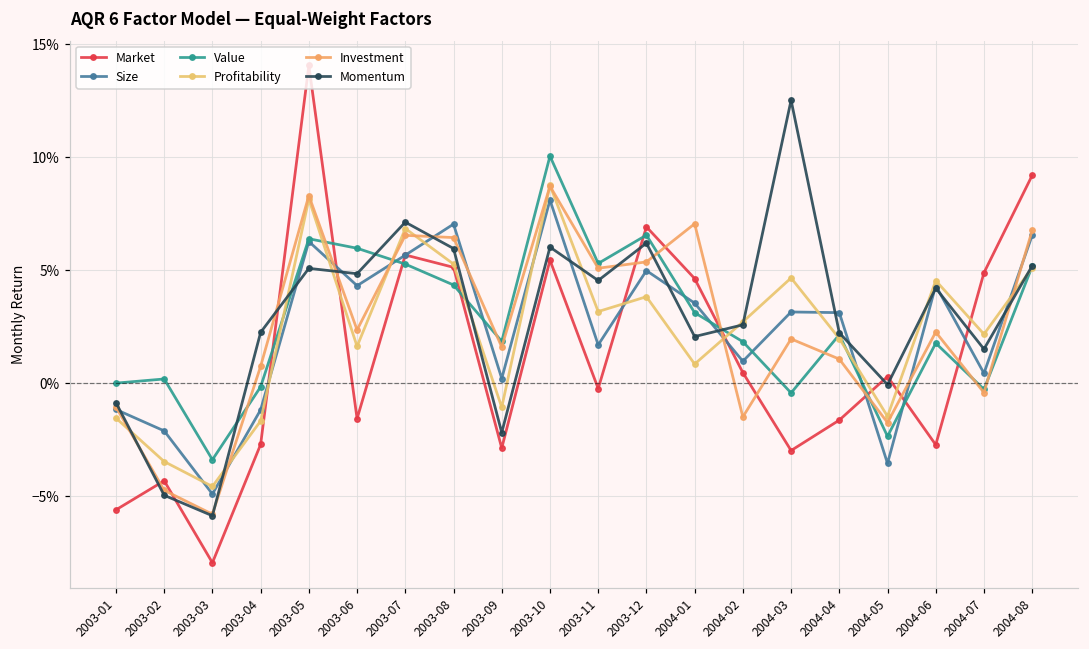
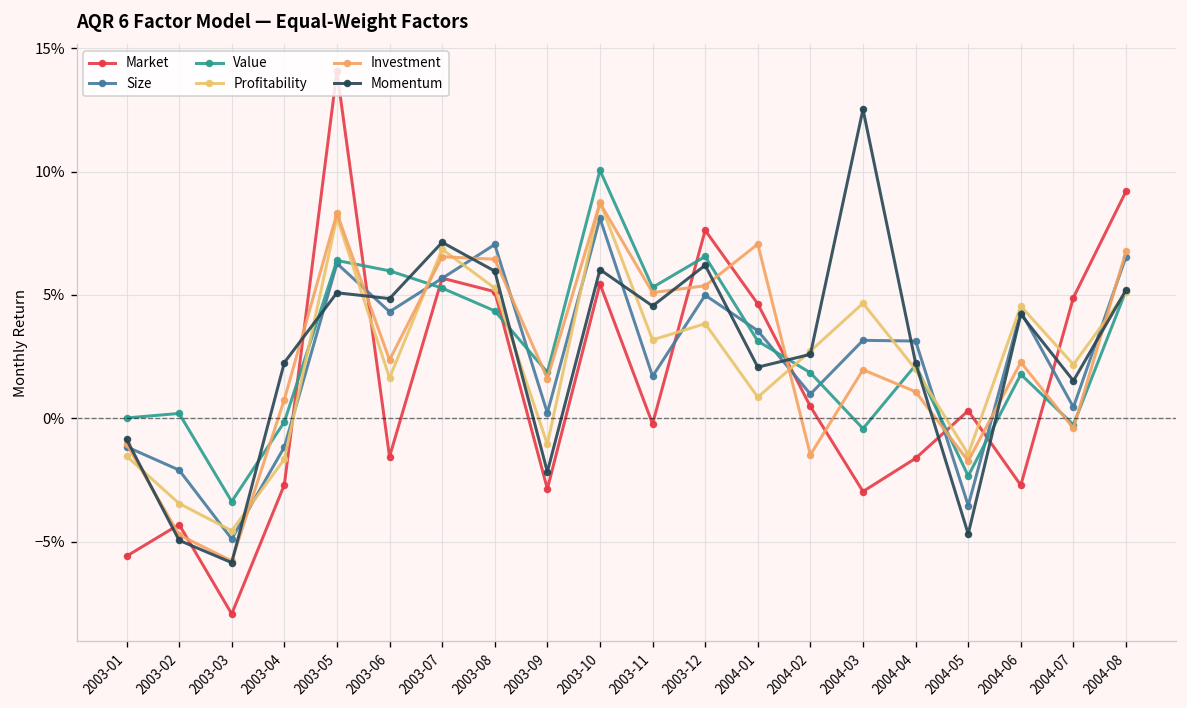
  {
    "Market": {
      "2003-01": "-5.6%",
      "2003-02": "-4.3%",
      "2003-03": "-7.9%",
      "2003-04": "-2.7%",
      "2003-06": "-1.6%",
      "2003-08": "5.1%",
      "2003-09": "-2.9%",
      "2003-10": "5.5%",
      "2003-11": "-0.2%",
-     "2003-12": "6.9%",
+     "2003-12": "7.6%",
      "2004-01": "4.6%",
      "2004-02": "0.5%",
      "2004-03": "-3.0%",
      "2004-04": "-1.6%",
      "2004-05": "0.3%",
      "2004-06": "-2.7%",
      "2004-07": "4.9%",
      "2004-08": "9.2%"
    },
    "Momentum": {
      "2003-01": "-0.9%",
      "2003-02": "-4.9%",
      "2003-04": "2.3%",
      "2003-05": "5.1%",
      "2003-06": "4.9%",
      "2003-07": "7.1%",
      "2003-08": "6.0%",
      "2003-09": "-2.2%",
      "2003-10": "6.0%",
      "2003-11": "4.6%",
      "2003-12": "6.2%",
      "2004-01": "2.1%",
      "2004-02": "2.6%",
      "2004-03": "12.5%",
-     "2004-05": "-0.1%",
+     "2004-05": "-4.7%",
      "2004-07": "1.5%"
    }
  }
